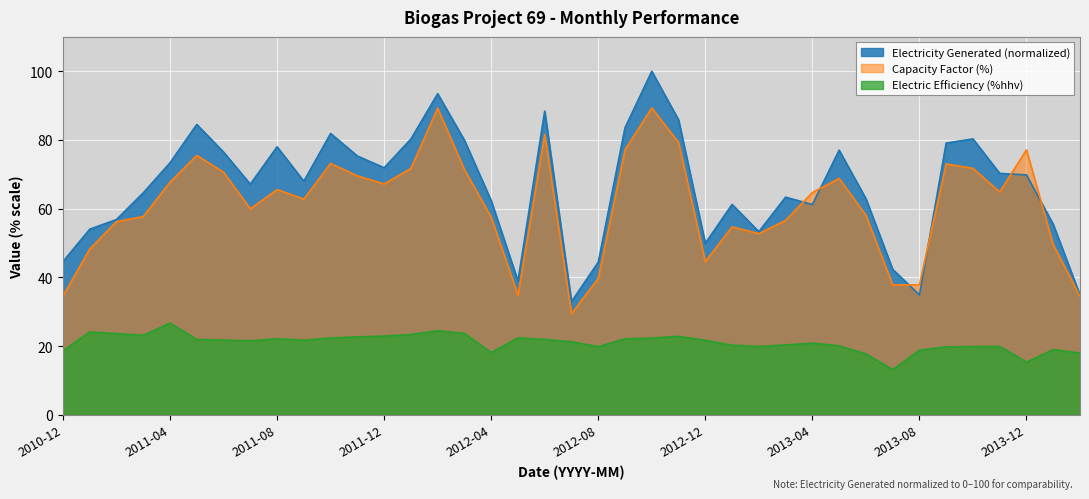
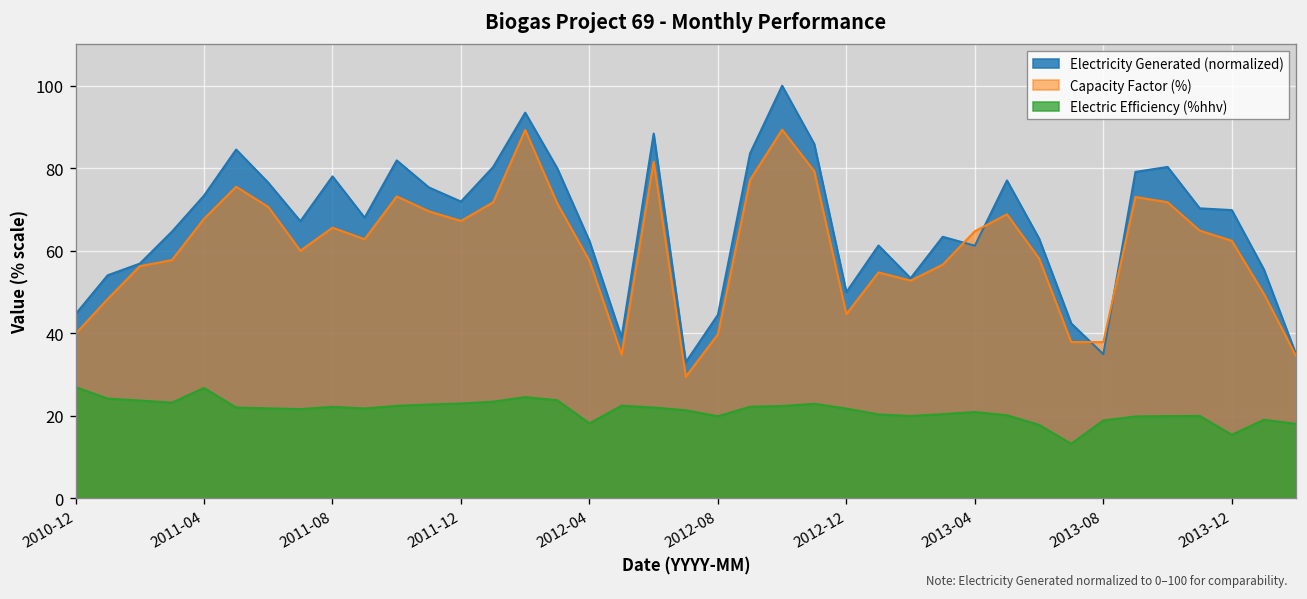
  {
    "Electricity Generated (normalized)": {
      "2010-12": 45,
      "2011-04": 73,
      "2011-08": 78,
      "2011-12": 72,
      "2012-04": 62,
      "2012-08": 44,
      "2012-12": 50,
      "2013-04": 61,
      "2013-08": 35,
      "2013-12": 70
    },
    "Capacity Factor (%)": {
-     "2010-12": 35,
+     "2010-12": 40,
      "2011-04": 68,
      "2011-08": 66,
      "2011-12": 67,
      "2012-04": 58,
      "2012-08": 40,
      "2012-12": 45,
      "2013-04": 65,
      "2013-08": 38,
-     "2013-12": 77
+     "2013-12": 62
    },
    "Electric Efficiency (%hhv)": {
-     "2010-12": 19,
+     "2010-12": 27,
      "2011-04": 27,
      "2011-08": 22,
      "2011-12": 23,
      "2012-04": 18,
      "2012-08": 20,
      "2012-12": 22,
      "2013-04": 21,
      "2013-08": 19,
      "2013-12": 15
    }
  }
